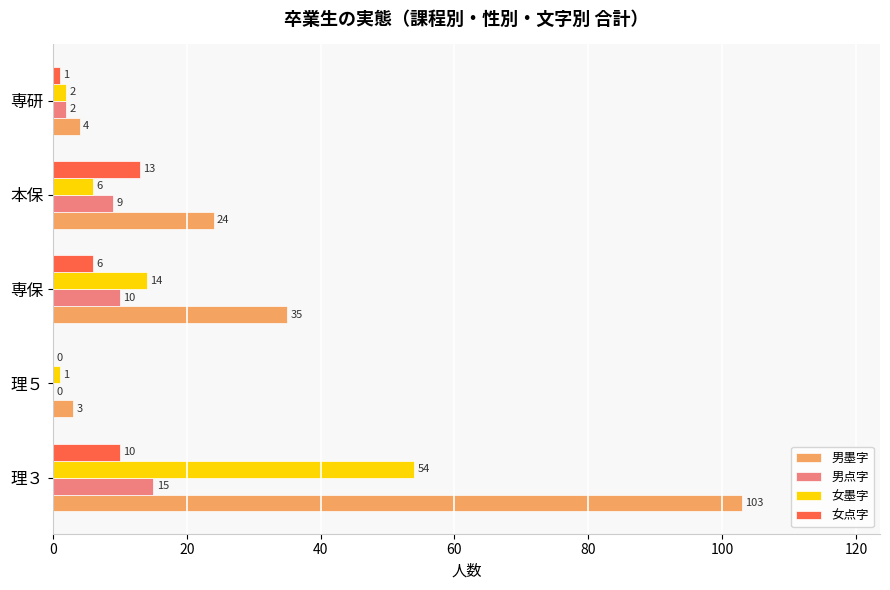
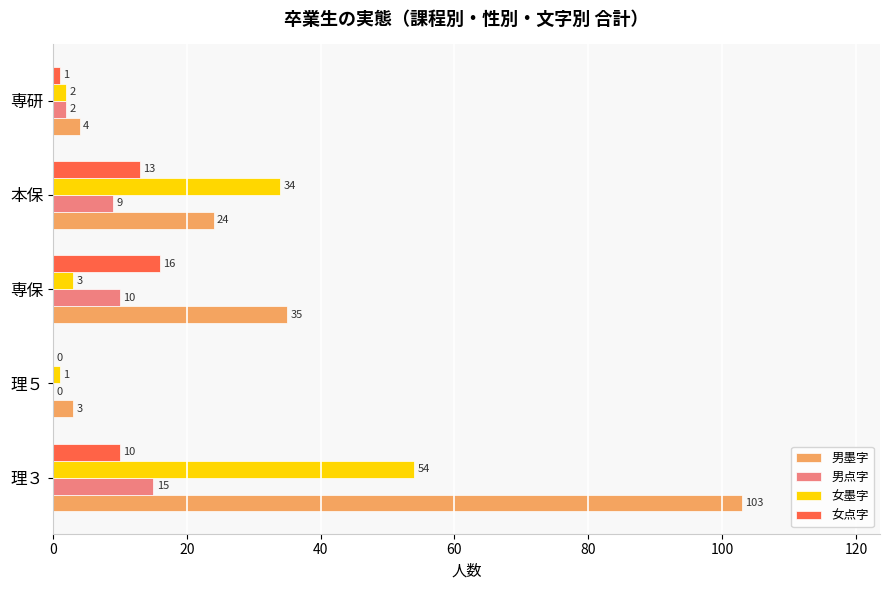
  {
    "女墨字": {
      "専研": 2,
-     "本保": 6,
-     "専保": 14,
+     "本保": 34,
+     "専保": 3,
      "理５": 1,
      "理３": 54
    },
    "女点字": {
      "専研": 1,
      "本保": 13,
-     "専保": 6,
+     "専保": 16,
      "理５": 0,
      "理３": 10
    }
  }
